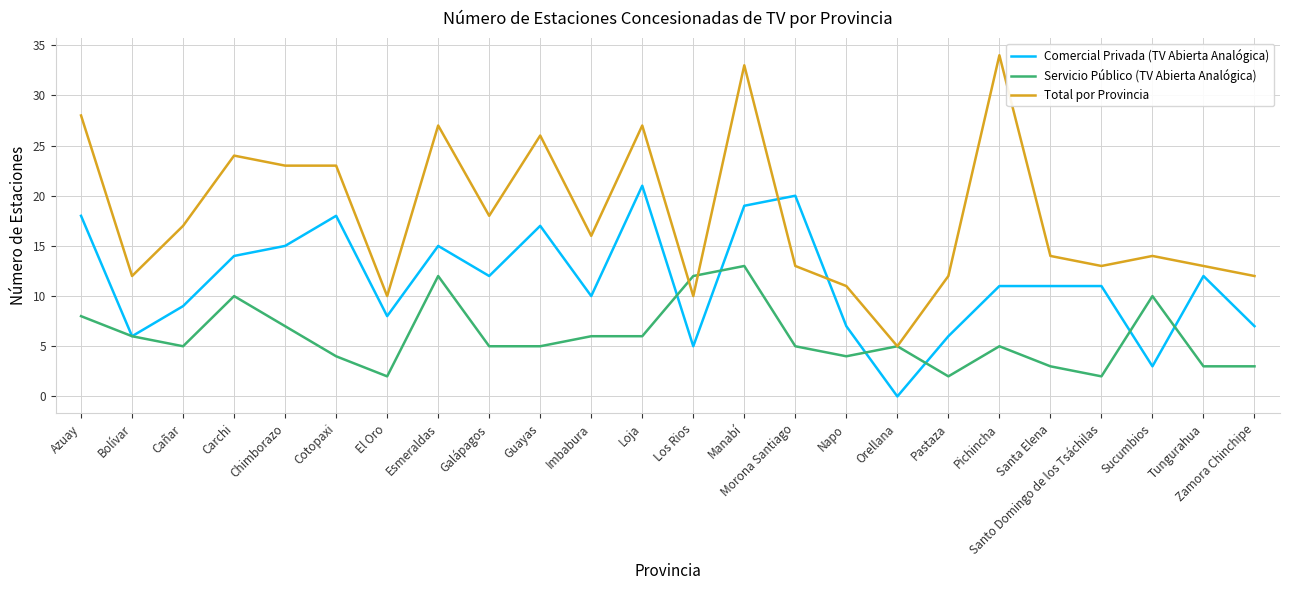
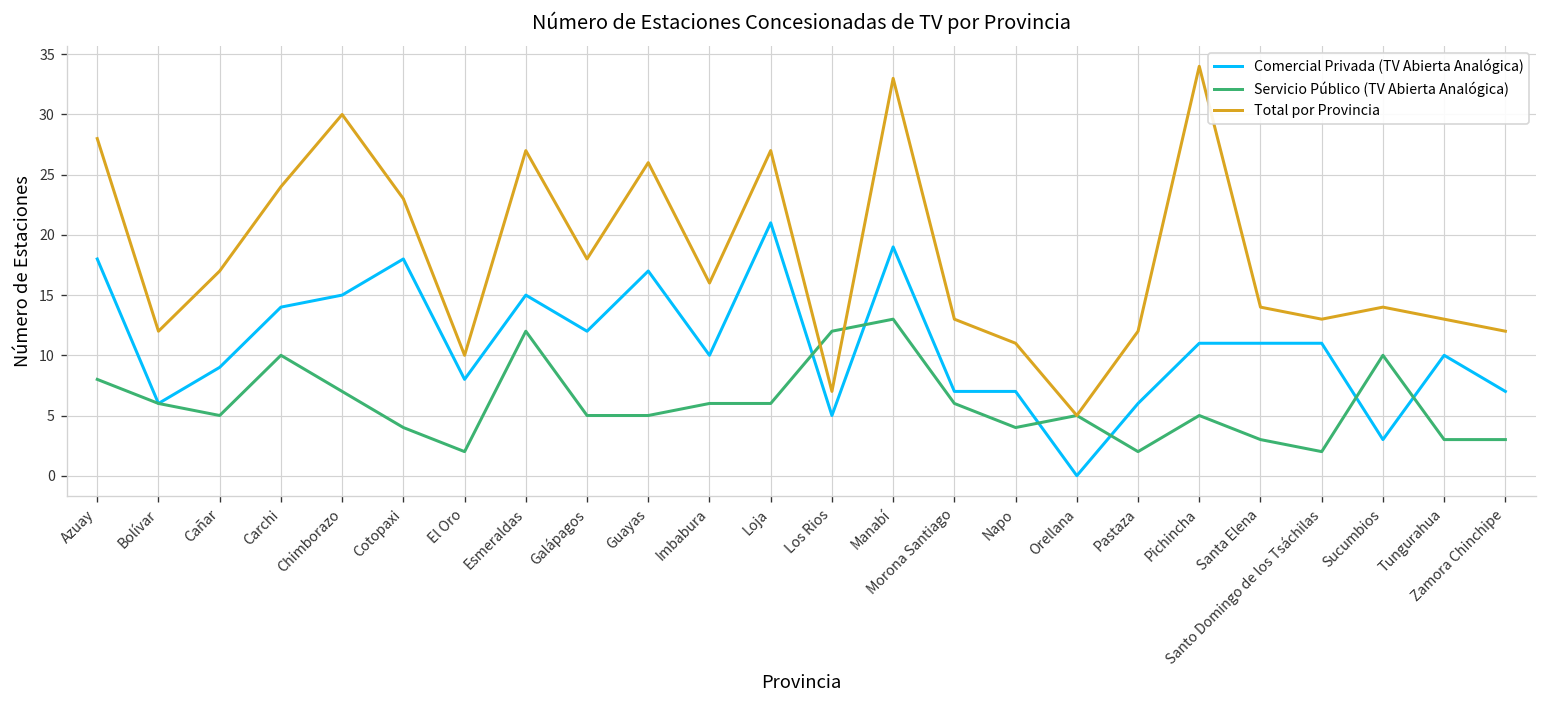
  {
    "Comercial Privada (TV Abierta Analógica)": {
      "Azuay": 18,
      "Cañar": 9,
      "Carchi": 14,
      "Chimborazo": 15,
      "Cotopaxi": 18,
      "El Oro": 8,
      "Esmeraldas": 15,
      "Galápagos": 12,
      "Guayas": 17,
      "Imbabura": 10,
      "Loja": 21,
      "Los Rios": 5,
      "Manabí": 19,
-     "Morona Santiago": 20,
+     "Morona Santiago": 7,
      "Napo": 7,
      "Orellana": 0,
      "Pastaza": 6,
      "Pichincha": 11,
      "Santa Elena": 11,
      "Santo Domingo de los Tsáchilas": 11,
      "Sucumbios": 3,
-     "Tungurahua": 12,
+     "Tungurahua": 10,
      "Zamora Chinchipe": 7
    },
    "Servicio Público (TV Abierta Analógica)": {
      "Azuay": 8,
      "Cañar": 5,
      "Carchi": 10,
      "Chimborazo": 7,
      "Cotopaxi": 4,
      "El Oro": 2,
      "Esmeraldas": 12,
      "Galápagos": 5,
      "Guayas": 5,
      "Imbabura": 6,
      "Loja": 6,
      "Los Rios": 12,
      "Manabí": 13,
-     "Morona Santiago": 5,
+     "Morona Santiago": 6,
      "Napo": 4,
      "Pastaza": 2,
      "Pichincha": 5,
      "Santa Elena": 3,
      "Santo Domingo de los Tsáchilas": 2,
      "Sucumbios": 10,
      "Tungurahua": 3,
      "Zamora Chinchipe": 3
    },
    "Total por Provincia": {
      "Azuay": 28,
      "Bolívar": 12,
      "Cañar": 17,
      "Carchi": 24,
-     "Chimborazo": 23,
+     "Chimborazo": 30,
      "Cotopaxi": 23,
      "El Oro": 10,
      "Esmeraldas": 27,
      "Galápagos": 18,
      "Guayas": 26,
      "Imbabura": 16,
      "Loja": 27,
-     "Los Rios": 10,
+     "Los Rios": 7,
      "Manabí": 33,
      "Morona Santiago": 13,
      "Napo": 11,
      "Pastaza": 12,
      "Pichincha": 34,
      "Santa Elena": 14,
      "Santo Domingo de los Tsáchilas": 13,
      "Sucumbios": 14,
      "Tungurahua": 13,
      "Zamora Chinchipe": 12
    }
  }
